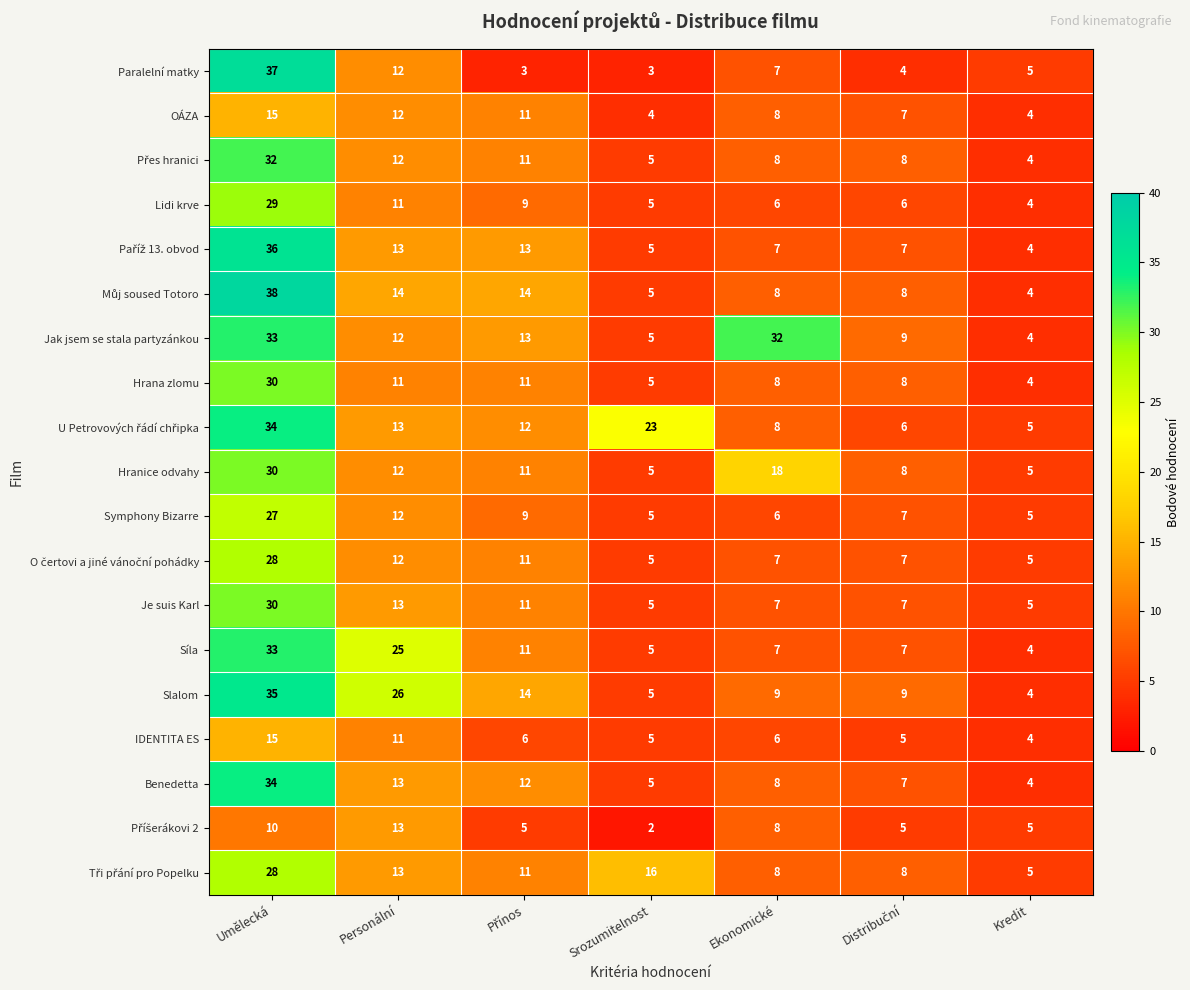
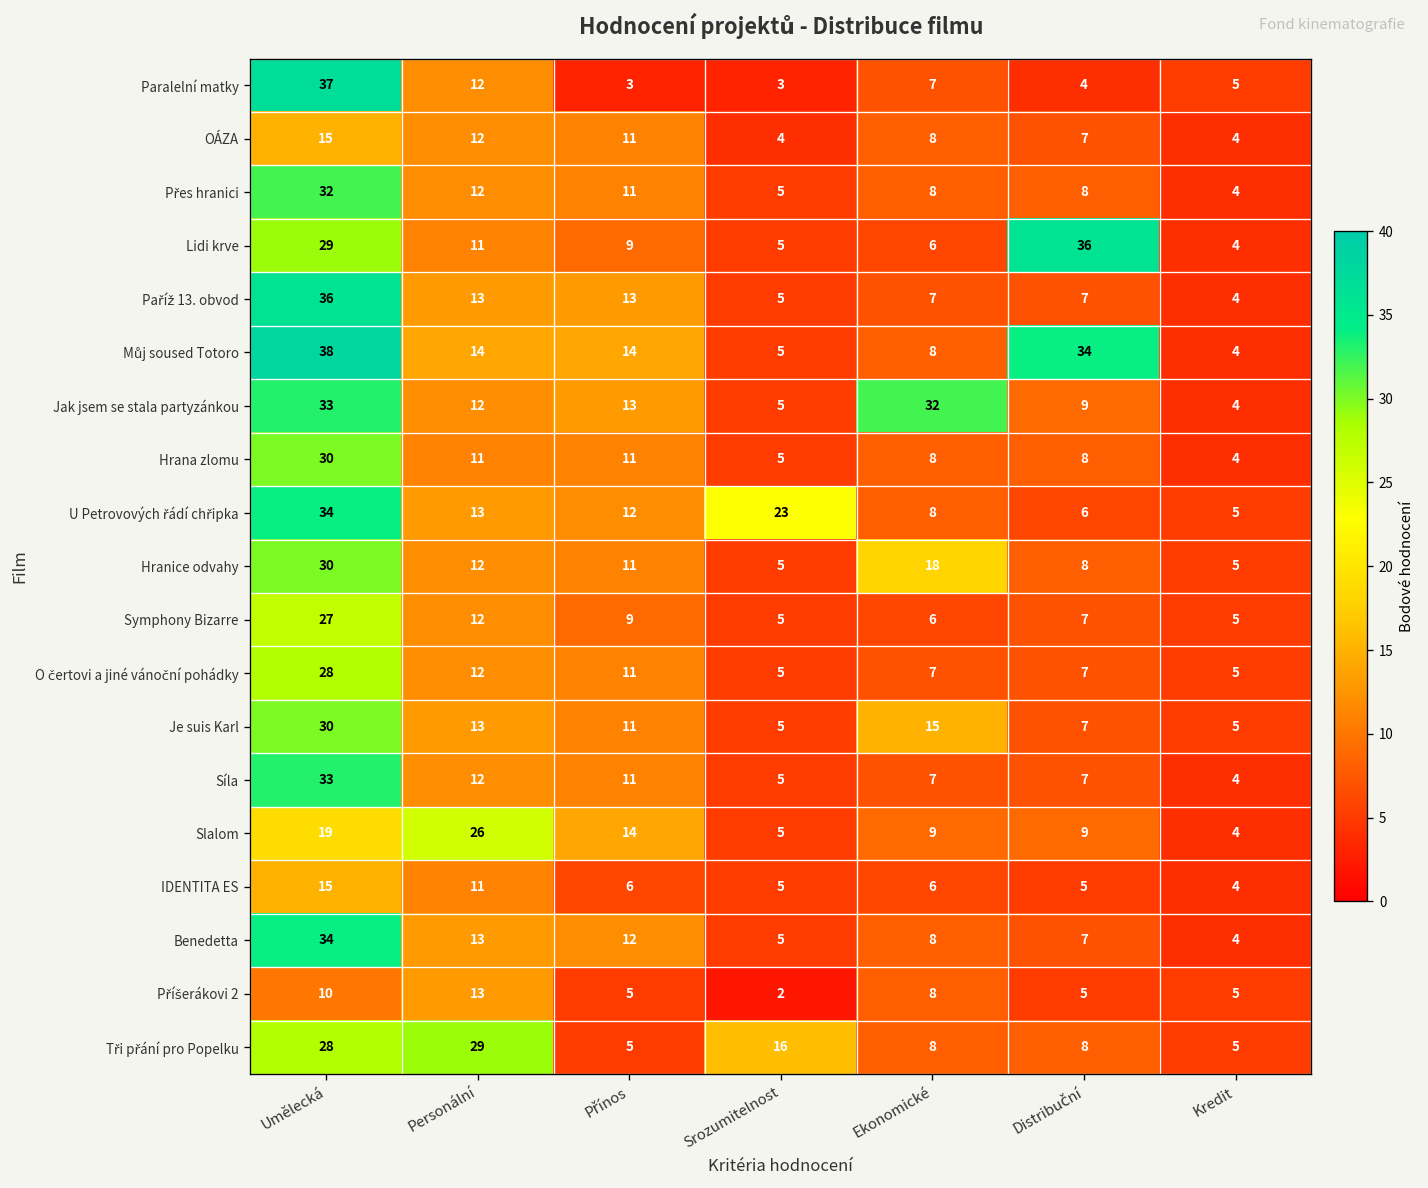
  {
    "Paralelní matky": {
      "Umělecká": 37,
      "Personální": 12,
      "Přínos": 3,
      "Srozumitelnost": 3,
      "Ekonomické": 7,
      "Distribuční": 4,
      "Kredit": 5
    },
    "OÁZA": {
      "Umělecká": 15,
      "Personální": 12,
      "Přínos": 11,
      "Srozumitelnost": 4,
      "Ekonomické": 8,
      "Distribuční": 7,
      "Kredit": 4
    },
    "Přes hranici": {
      "Umělecká": 32,
      "Personální": 12,
      "Přínos": 11,
      "Srozumitelnost": 5,
      "Ekonomické": 8,
      "Distribuční": 8,
      "Kredit": 4
    },
    "Lidi krve": {
      "Umělecká": 29,
      "Personální": 11,
      "Přínos": 9,
      "Srozumitelnost": 5,
      "Ekonomické": 6,
-     "Distribuční": 6,
+     "Distribuční": 36,
      "Kredit": 4
    },
    "Paříž 13. obvod": {
      "Umělecká": 36,
      "Personální": 13,
      "Přínos": 13,
      "Srozumitelnost": 5,
      "Ekonomické": 7,
      "Distribuční": 7,
      "Kredit": 4
    },
    "Můj soused Totoro": {
      "Umělecká": 38,
      "Personální": 14,
      "Přínos": 14,
      "Srozumitelnost": 5,
      "Ekonomické": 8,
-     "Distribuční": 8,
+     "Distribuční": 34,
      "Kredit": 4
    },
    "Jak jsem se stala partyzánkou": {
      "Umělecká": 33,
      "Personální": 12,
      "Přínos": 13,
      "Srozumitelnost": 5,
      "Ekonomické": 32,
      "Distribuční": 9,
      "Kredit": 4
    },
    "Hrana zlomu": {
      "Umělecká": 30,
      "Personální": 11,
      "Přínos": 11,
      "Srozumitelnost": 5,
      "Ekonomické": 8,
      "Distribuční": 8,
      "Kredit": 4
    },
    "U Petrovových řádí chřipka": {
      "Umělecká": 34,
      "Personální": 13,
      "Přínos": 12,
      "Srozumitelnost": 23,
      "Ekonomické": 8,
      "Distribuční": 6,
      "Kredit": 5
    },
    "Hranice odvahy": {
      "Umělecká": 30,
      "Personální": 12,
      "Přínos": 11,
      "Srozumitelnost": 5,
      "Ekonomické": 18,
      "Distribuční": 8,
      "Kredit": 5
    },
    "Symphony Bizarre": {
      "Umělecká": 27,
      "Personální": 12,
      "Přínos": 9,
      "Srozumitelnost": 5,
      "Ekonomické": 6,
      "Distribuční": 7,
      "Kredit": 5
    },
    "O čertovi a jiné vánoční pohádky": {
      "Umělecká": 28,
      "Personální": 12,
      "Přínos": 11,
      "Srozumitelnost": 5,
      "Ekonomické": 7,
      "Distribuční": 7,
      "Kredit": 5
    },
    "Je suis Karl": {
      "Umělecká": 30,
      "Personální": 13,
      "Přínos": 11,
      "Srozumitelnost": 5,
-     "Ekonomické": 7,
+     "Ekonomické": 15,
      "Distribuční": 7,
      "Kredit": 5
    },
    "Síla": {
      "Umělecká": 33,
-     "Personální": 25,
+     "Personální": 12,
      "Přínos": 11,
      "Srozumitelnost": 5,
      "Ekonomické": 7,
      "Distribuční": 7,
      "Kredit": 4
    },
    "Slalom": {
-     "Umělecká": 35,
+     "Umělecká": 19,
      "Personální": 26,
      "Přínos": 14,
      "Srozumitelnost": 5,
      "Ekonomické": 9,
      "Distribuční": 9,
      "Kredit": 4
    },
    "IDENTITA ES": {
      "Umělecká": 15,
      "Personální": 11,
      "Přínos": 6,
      "Srozumitelnost": 5,
      "Ekonomické": 6,
      "Distribuční": 5,
      "Kredit": 4
    },
    "Benedetta": {
      "Umělecká": 34,
      "Personální": 13,
      "Přínos": 12,
      "Srozumitelnost": 5,
      "Ekonomické": 8,
      "Distribuční": 7,
      "Kredit": 4
    },
    "Příšerákovi 2": {
      "Umělecká": 10,
      "Personální": 13,
      "Přínos": 5,
      "Srozumitelnost": 2,
      "Ekonomické": 8,
      "Distribuční": 5,
      "Kredit": 5
    },
    "Tři přání pro Popelku": {
      "Umělecká": 28,
-     "Personální": 13,
-     "Přínos": 11,
+     "Personální": 29,
+     "Přínos": 5,
      "Srozumitelnost": 16,
      "Ekonomické": 8,
      "Distribuční": 8,
      "Kredit": 5
    }
  }
